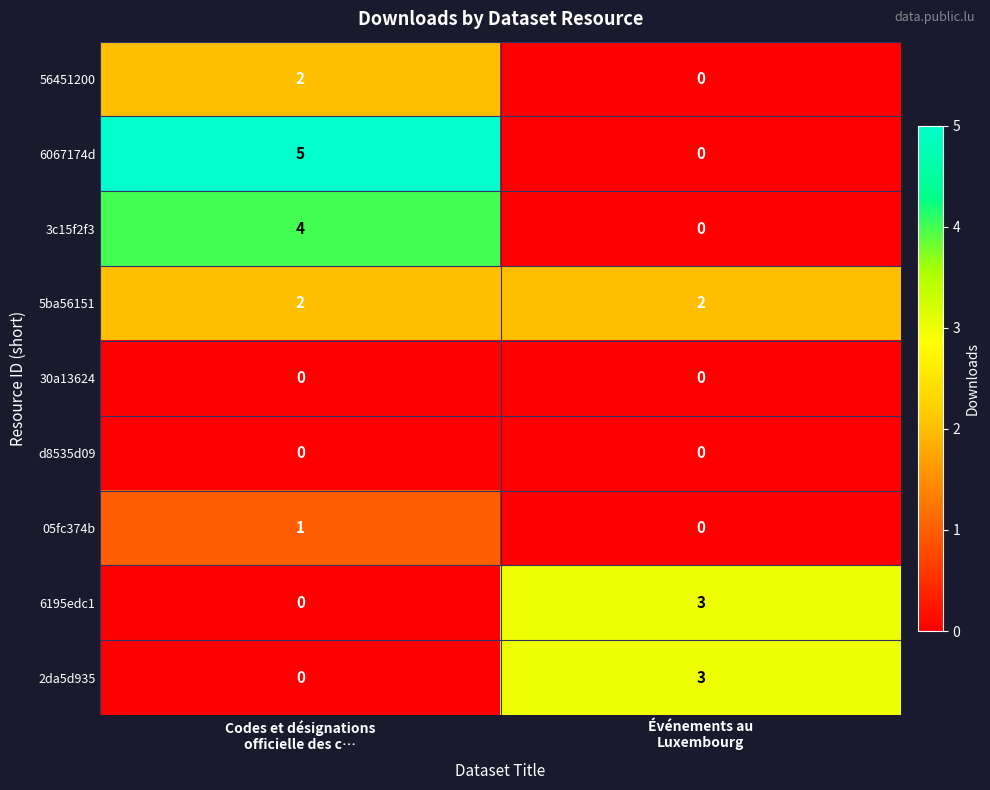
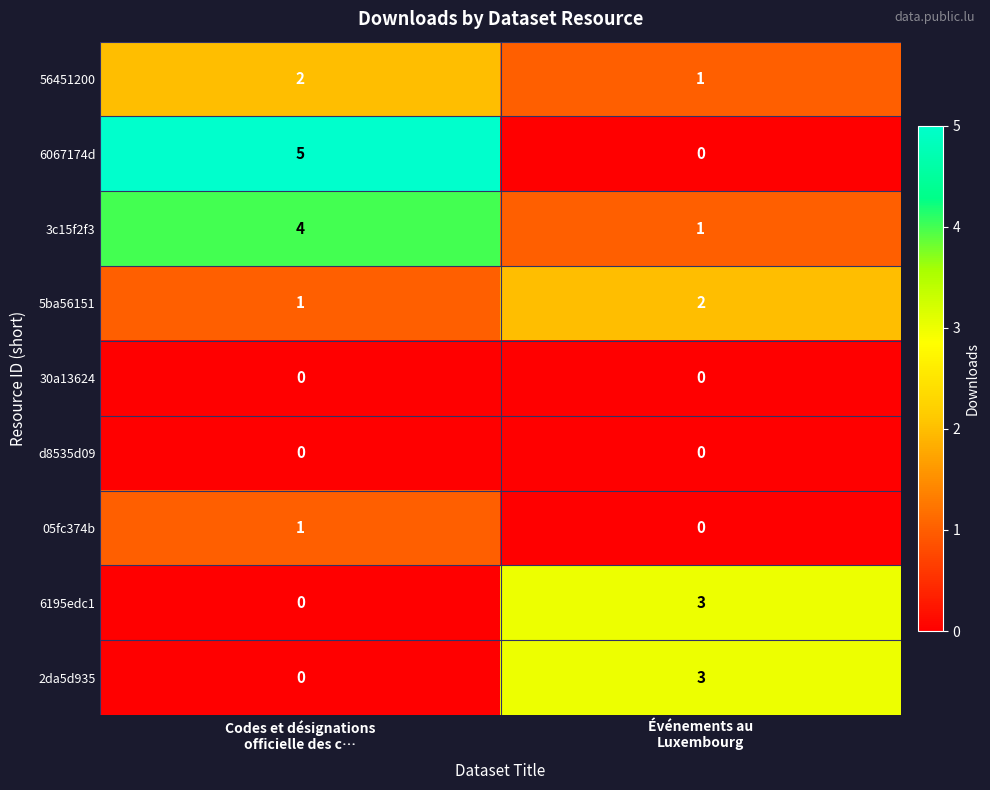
  {
    "56451200": {
      "Codes et désignations officielle des c…": 2,
-     "Événements au Luxembourg": 0
+     "Événements au Luxembourg": 1
    },
    "6067174d": {
      "Codes et désignations officielle des c…": 5,
      "Événements au Luxembourg": 0
    },
    "3c15f2f3": {
      "Codes et désignations officielle des c…": 4,
-     "Événements au Luxembourg": 0
+     "Événements au Luxembourg": 1
    },
    "5ba56151": {
-     "Codes et désignations officielle des c…": 2,
+     "Codes et désignations officielle des c…": 1,
      "Événements au Luxembourg": 2
    },
    "30a13624": {
      "Codes et désignations officielle des c…": 0,
      "Événements au Luxembourg": 0
    },
    "d8535d09": {
      "Codes et désignations officielle des c…": 0,
      "Événements au Luxembourg": 0
    },
    "05fc374b": {
      "Codes et désignations officielle des c…": 1,
      "Événements au Luxembourg": 0
    },
    "6195edc1": {
      "Codes et désignations officielle des c…": 0,
      "Événements au Luxembourg": 3
    },
    "2da5d935": {
      "Codes et désignations officielle des c…": 0,
      "Événements au Luxembourg": 3
    }
  }
